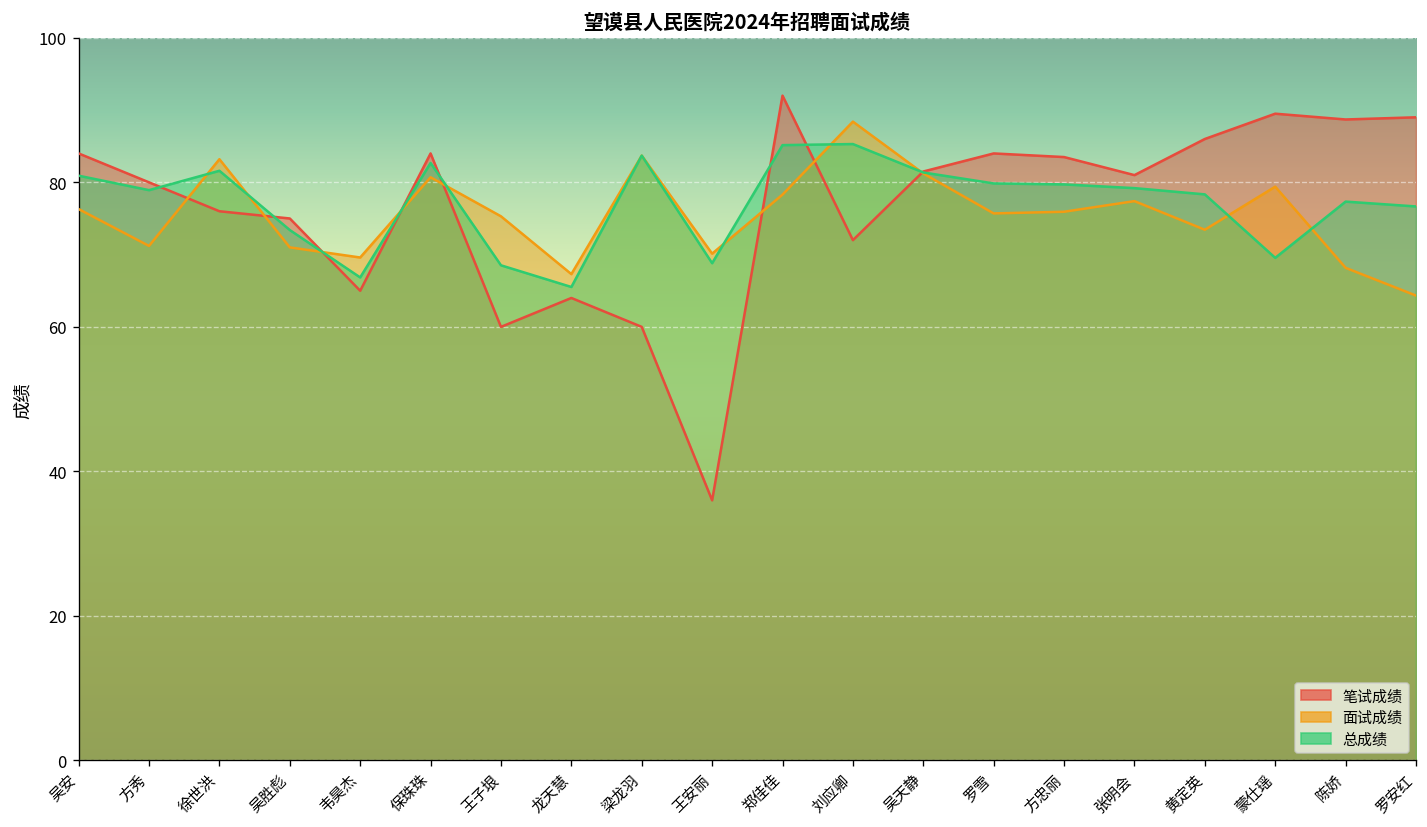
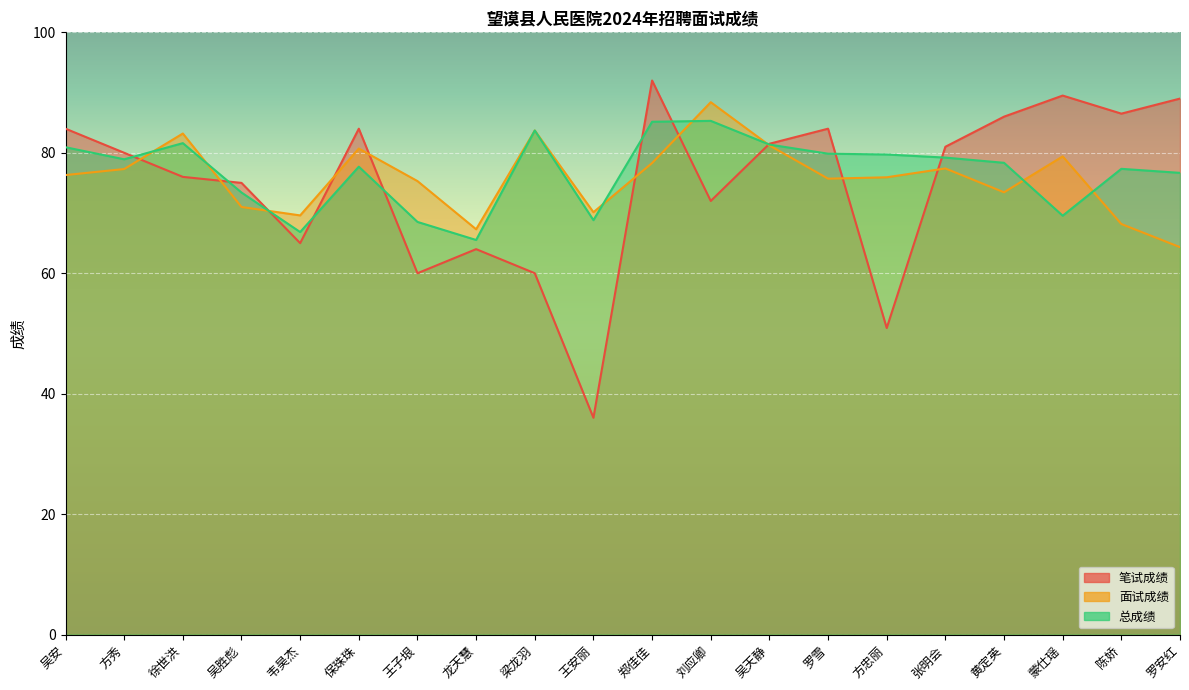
  {
    "笔试成绩": {
      "吴安": 84,
      "方秀": 80,
      "徐世洪": 76,
      "吴胜彪": 75,
      "韦昊杰": 65,
      "保珠珠": 84,
      "王子垠": 60,
      "龙天慧": 64,
      "梁龙羽": 60,
      "王安丽": 36,
      "郑佳佳": 92,
      "刘应卿": 72,
      "罗雪": 84,
-     "方忠丽": 84,
+     "方忠丽": 51,
      "张明会": 81,
      "黄定英": 86,
      "蒙仕瑶": 90,
-     "陈娇": 89,
+     "陈娇": 87,
      "罗安红": 89
    },
    "面试成绩": {
      "吴安": 76,
-     "方秀": 71,
+     "方秀": 77,
      "徐世洪": 83,
      "吴胜彪": 71,
      "韦昊杰": 70,
      "保珠珠": 81,
      "王子垠": 75,
      "龙天慧": 67,
      "王安丽": 70,
      "郑佳佳": 78,
      "刘应卿": 88,
      "罗雪": 76,
      "方忠丽": 76,
      "张明会": 77,
      "黄定英": 73,
      "蒙仕瑶": 79,
      "陈娇": 68,
      "罗安红": 64
    },
    "总成绩": {
      "吴安": 81,
      "方秀": 79,
      "徐世洪": 82,
      "吴胜彪": 73,
      "韦昊杰": 67,
-     "保珠珠": 83,
+     "保珠珠": 78,
      "王子垠": 69,
      "龙天慧": 66,
      "王安丽": 69,
      "郑佳佳": 85,
      "刘应卿": 85,
      "罗雪": 80,
      "方忠丽": 80,
      "张明会": 79,
      "黄定英": 78,
      "蒙仕瑶": 70,
      "陈娇": 77,
      "罗安红": 77
    }
  }
